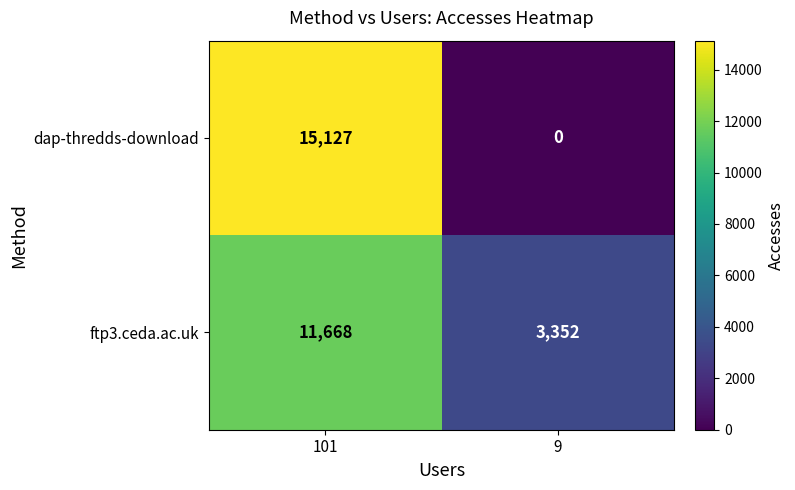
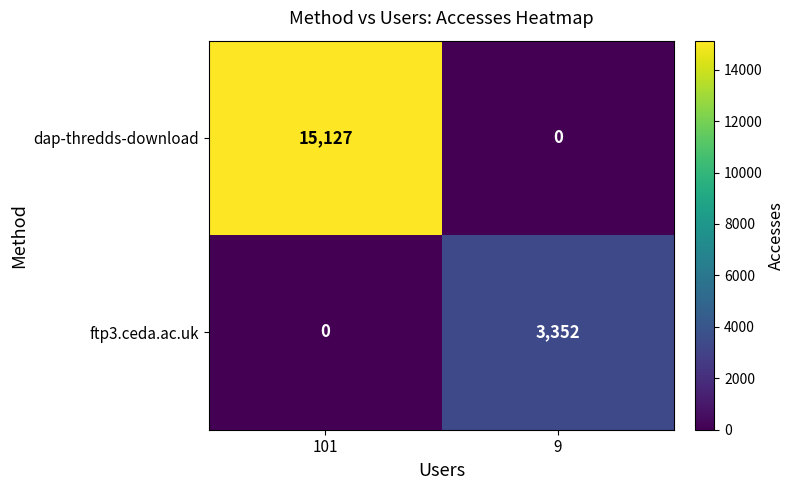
  {
    "dap-thredds-download": {
      "101": "15,127",
      "9": "0"
    },
    "ftp3.ceda.ac.uk": {
-     "101": "11,668",
+     "101": "0",
      "9": "3,352"
    }
  }
